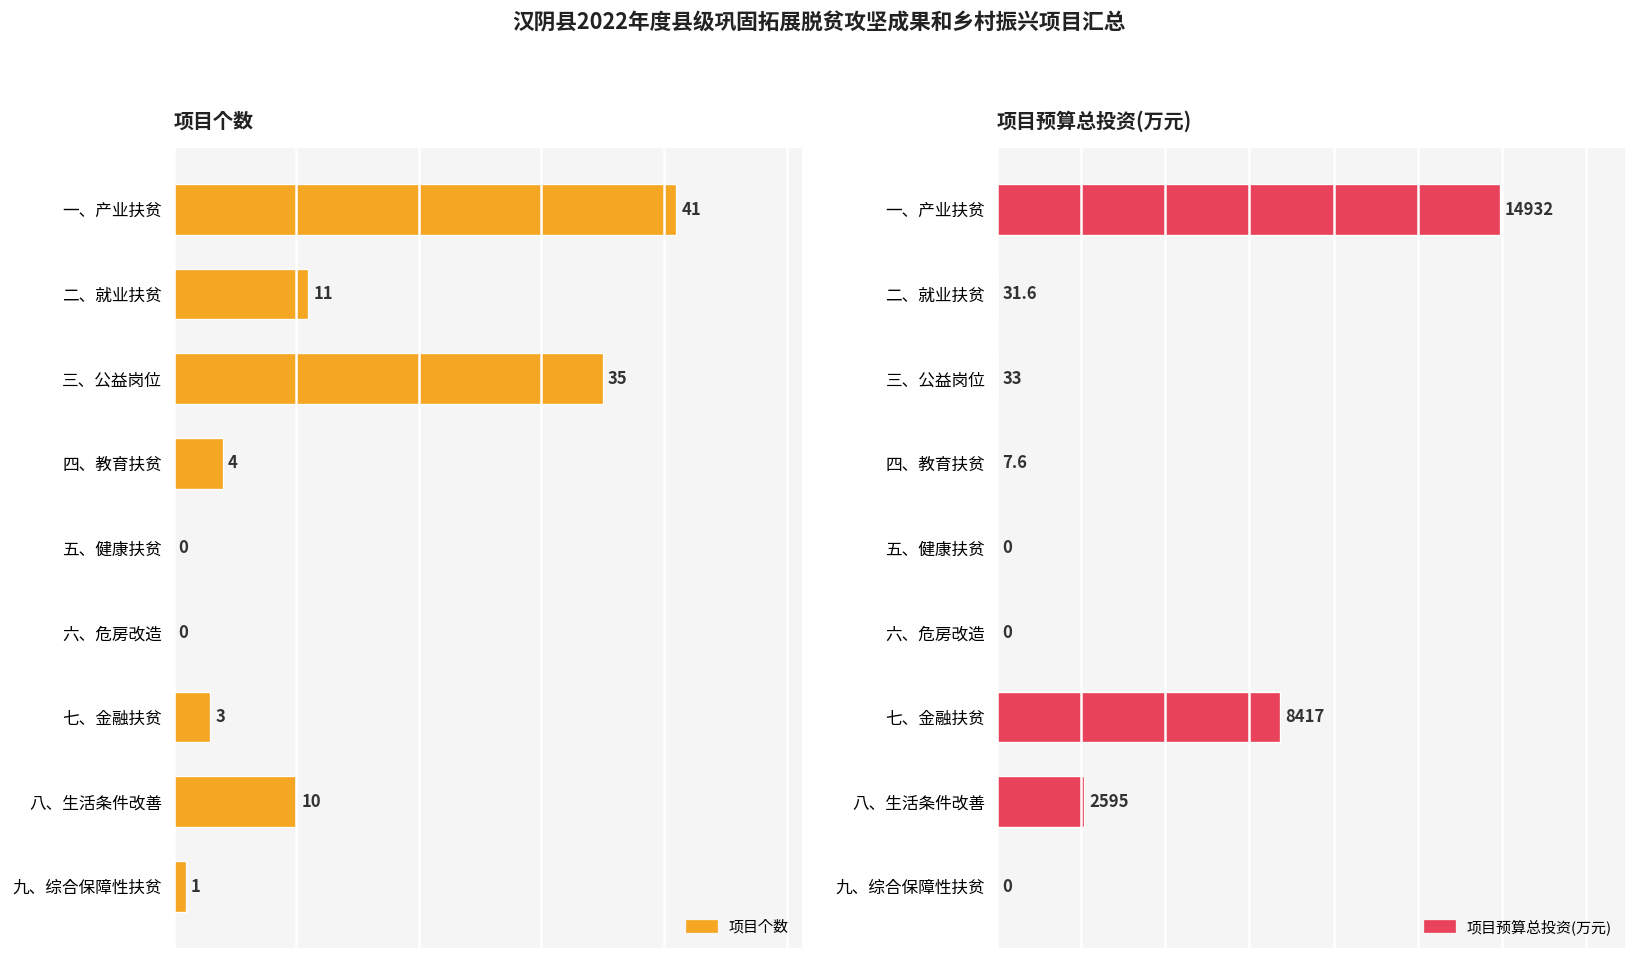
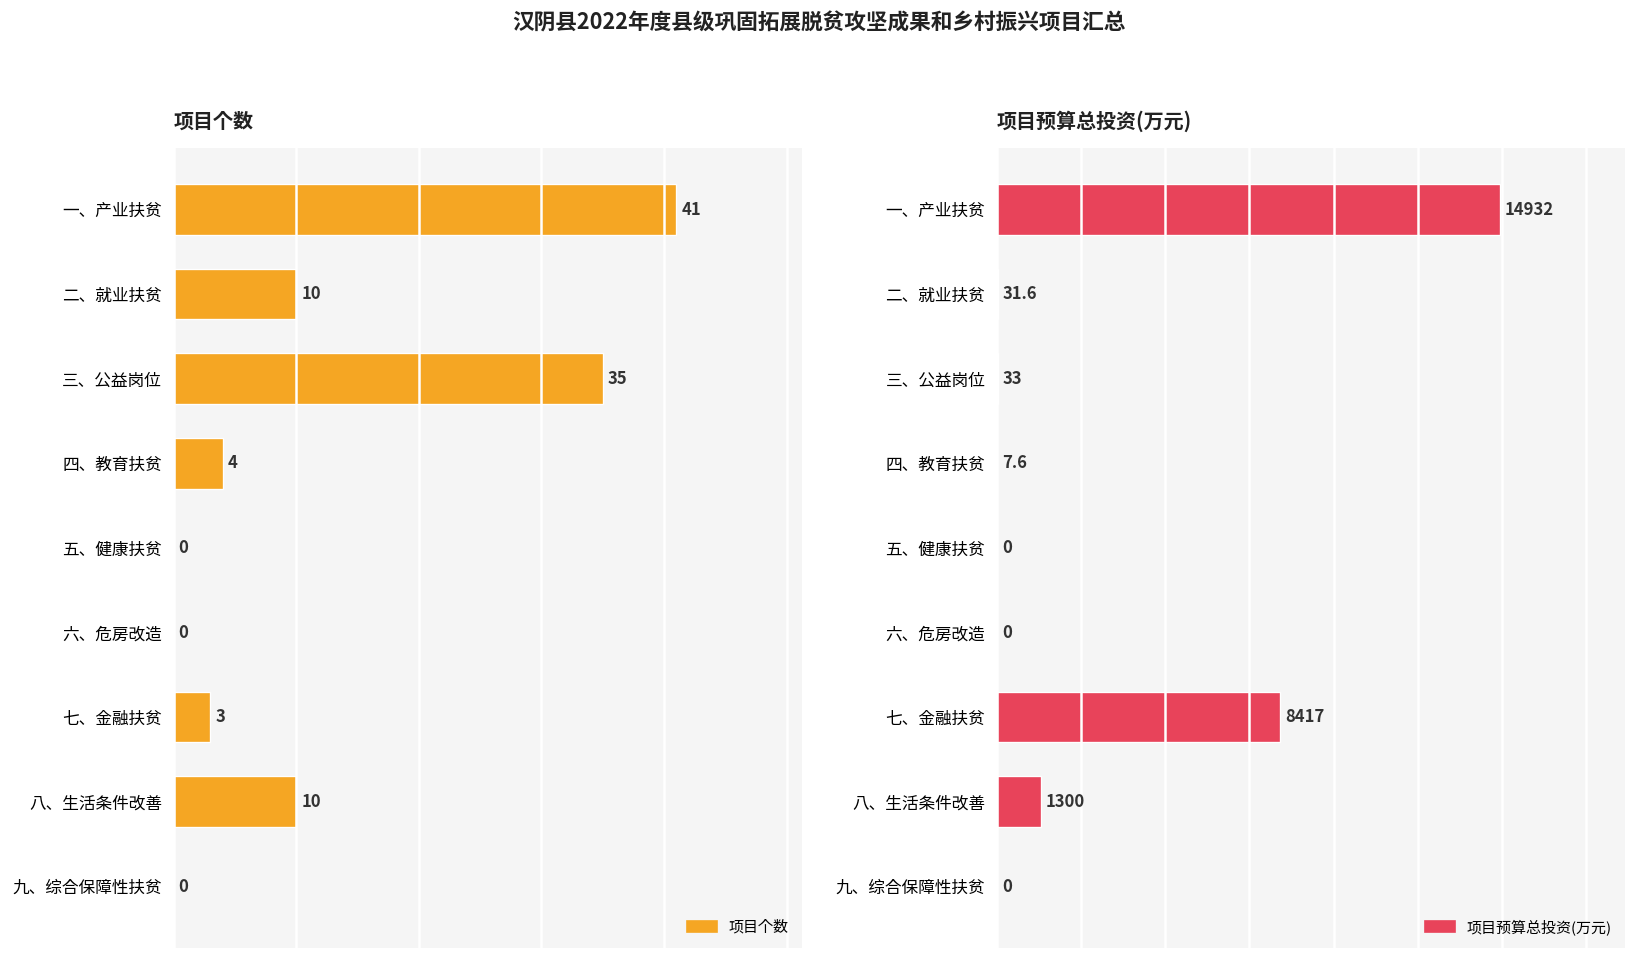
  {
    "项目个数": {
      "一、产业扶贫": 41,
-     "二、就业扶贫": 11,
+     "二、就业扶贫": 10,
      "三、公益岗位": 35,
      "四、教育扶贫": 4,
      "五、健康扶贫": 0,
      "六、危房改造": 0,
      "七、金融扶贫": 3,
      "八、生活条件改善": 10,
-     "九、综合保障性扶贫": 1
+     "九、综合保障性扶贫": 0
    },
    "项目预算总投资(万元)": {
      "一、产业扶贫": 14932,
      "二、就业扶贫": 31.6,
      "三、公益岗位": 33,
      "四、教育扶贫": 7.6,
      "五、健康扶贫": 0,
      "六、危房改造": 0,
      "七、金融扶贫": 8417,
-     "八、生活条件改善": 2595,
+     "八、生活条件改善": 1300,
      "九、综合保障性扶贫": 0
    }
  }
